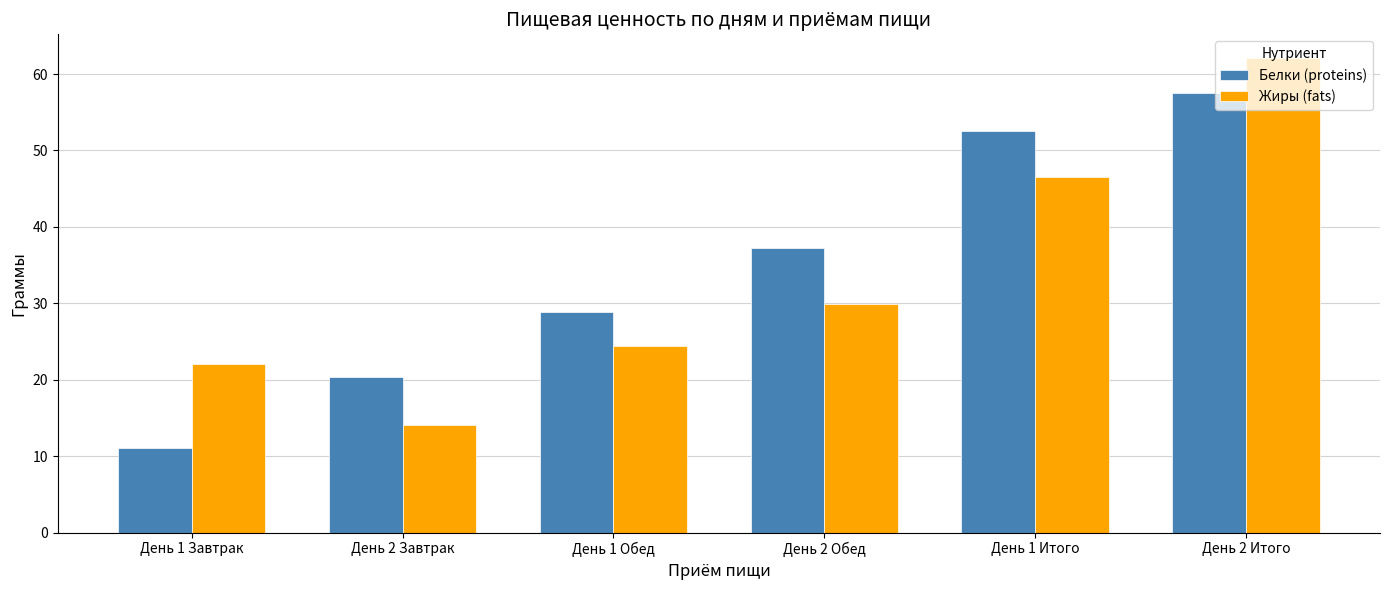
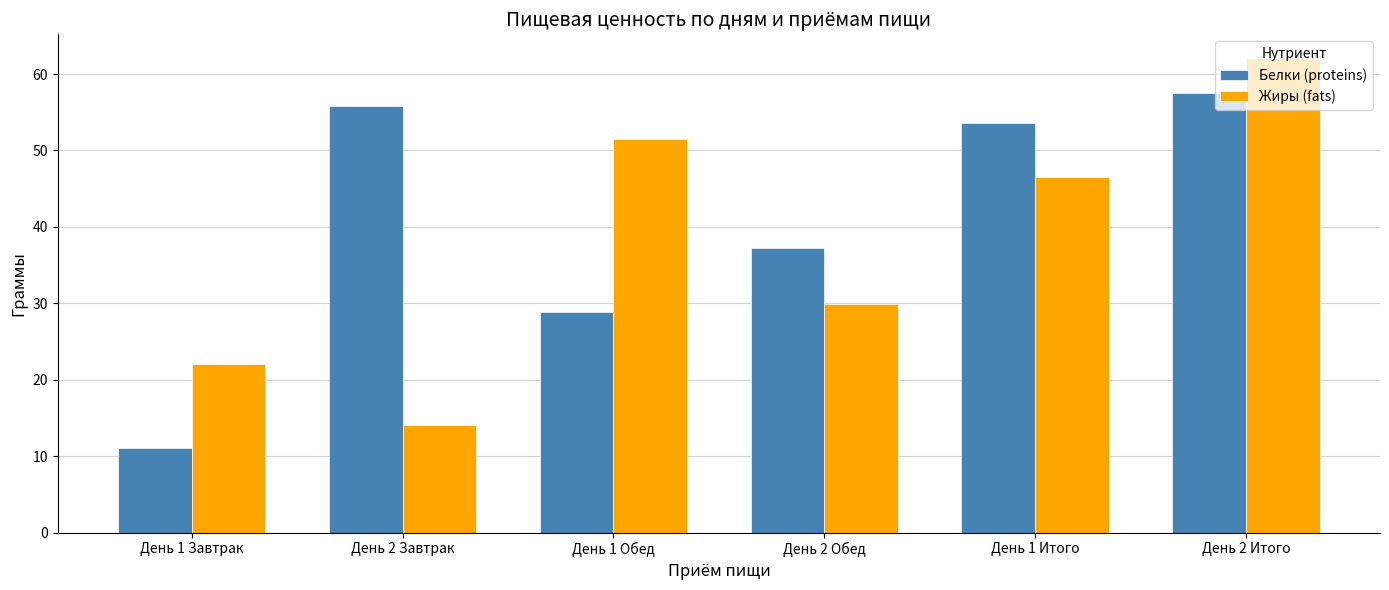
  {
    "Белки (proteins)": {
      "День 1 Завтрак": 11,
-     "День 2 Завтрак": 20,
+     "День 2 Завтрак": 56,
      "День 1 Обед": 29,
      "День 2 Обед": 37,
-     "День 1 Итого": 53,
+     "День 1 Итого": 54,
      "День 2 Итого": 58
    },
    "Жиры (fats)": {
      "День 1 Завтрак": 22,
      "День 2 Завтрак": 14,
-     "День 1 Обед": 24,
+     "День 1 Обед": 51,
      "День 2 Обед": 30,
      "День 1 Итого": 46
    }
  }
